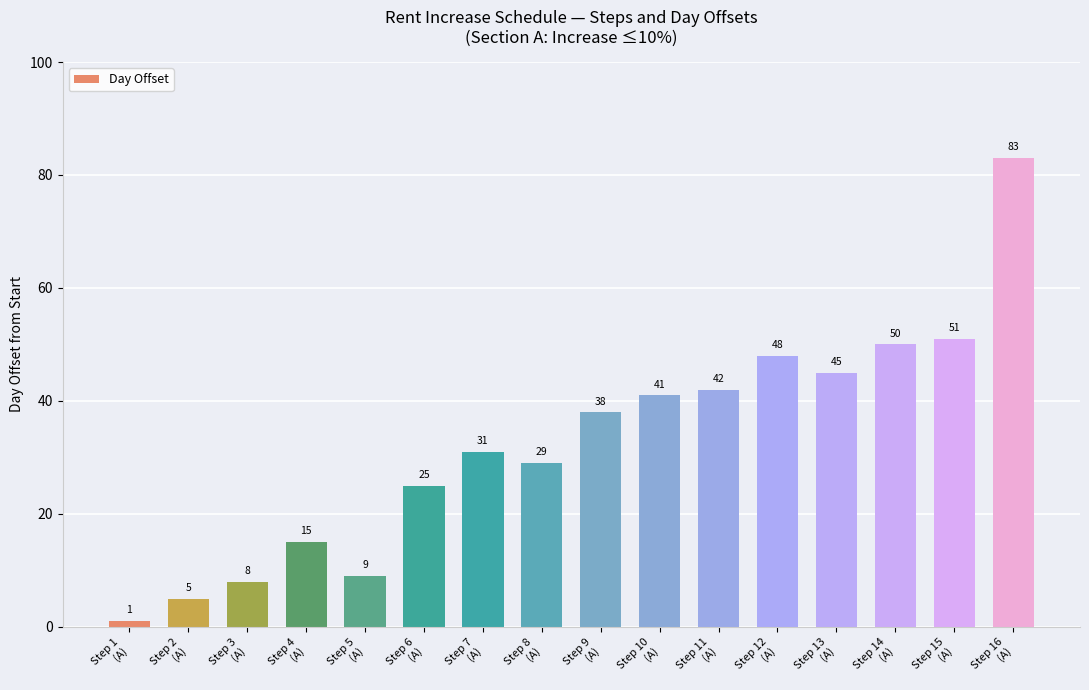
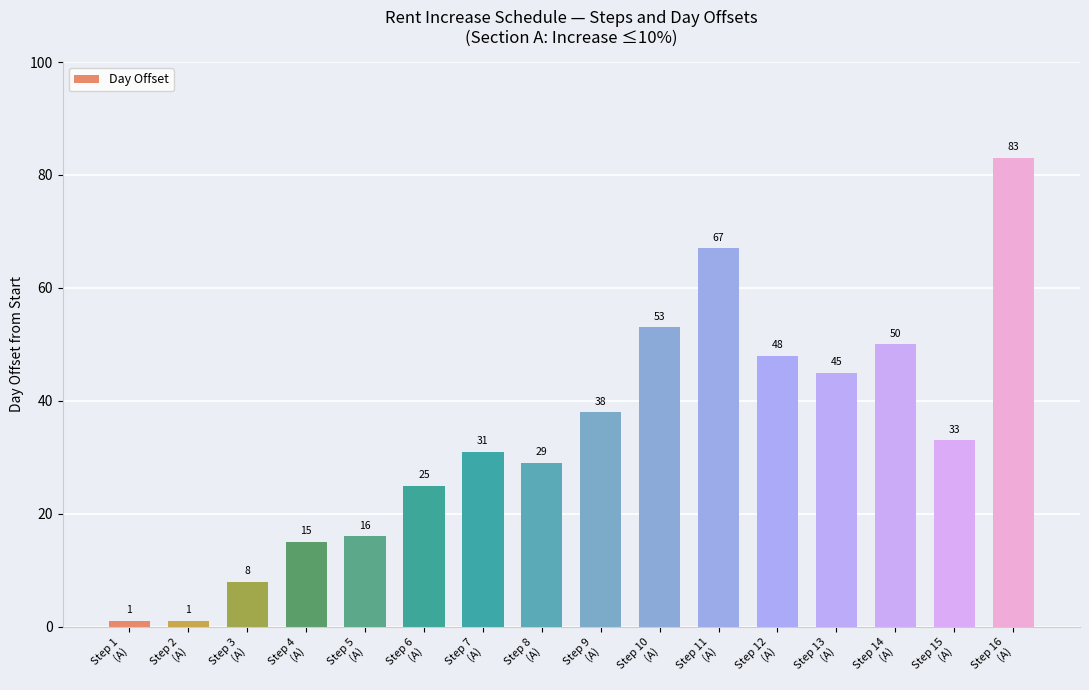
  {
    "Step 1 (A)": 1,
-   "Step 2 (A)": 5,
+   "Step 2 (A)": 1,
    "Step 3 (A)": 8,
    "Step 4 (A)": 15,
-   "Step 5 (A)": 9,
+   "Step 5 (A)": 16,
    "Step 6 (A)": 25,
    "Step 7 (A)": 31,
    "Step 8 (A)": 29,
    "Step 9 (A)": 38,
-   "Step 10 (A)": 41,
-   "Step 11 (A)": 42,
+   "Step 10 (A)": 53,
+   "Step 11 (A)": 67,
    "Step 12 (A)": 48,
    "Step 13 (A)": 45,
    "Step 14 (A)": 50,
-   "Step 15 (A)": 51,
+   "Step 15 (A)": 33,
    "Step 16 (A)": 83
  }
